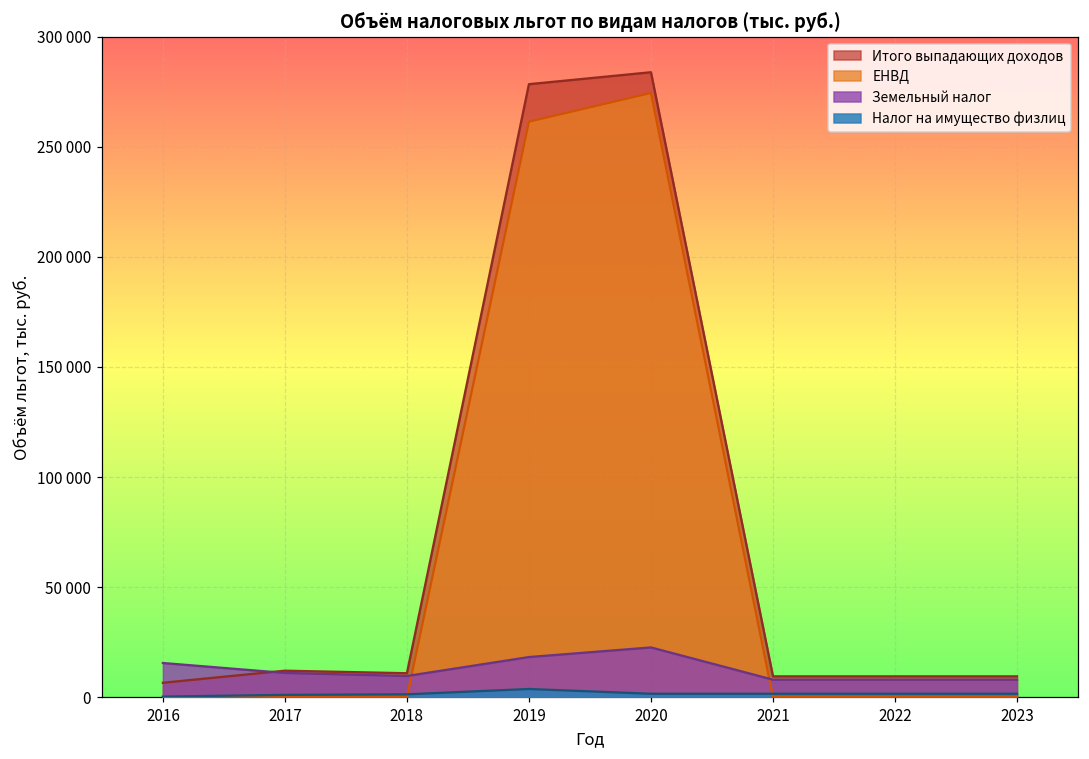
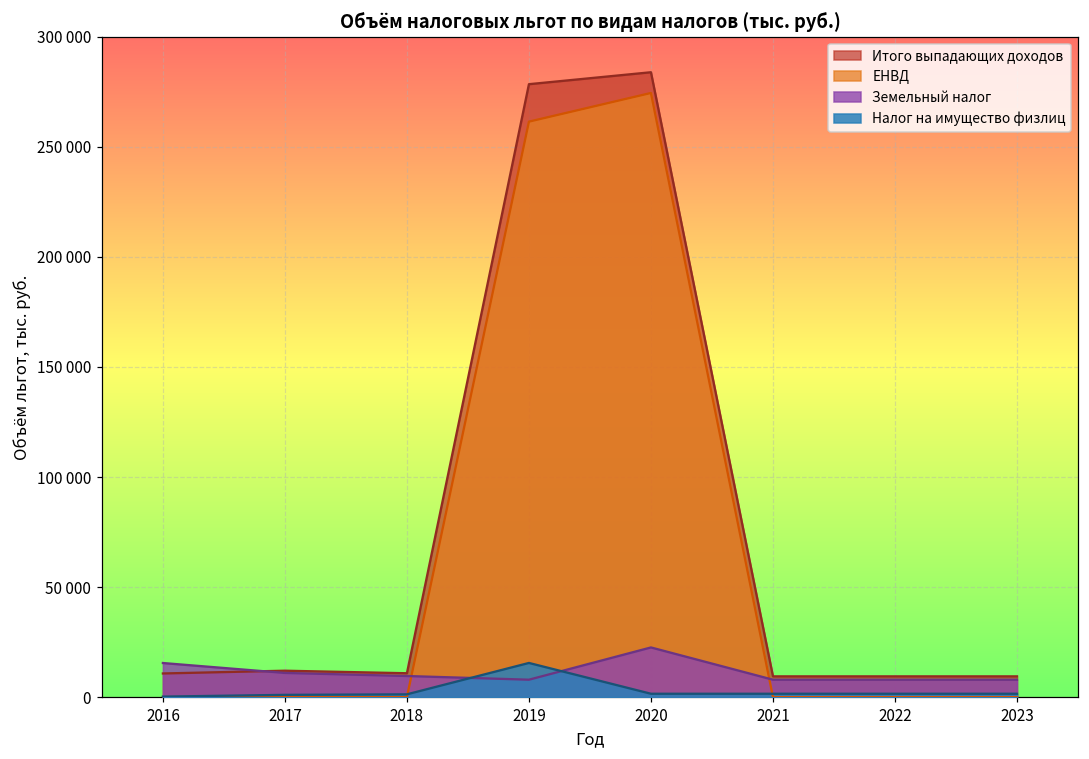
  {
    "Итого выпадающих доходов": {
-     "2016": 7000,
+     "2016": 11000,
      "2018": 11000,
      "2019": 278000,
      "2020": 284000,
      "2021": 9000,
      "2022": 9000,
      "2023": 9000
    },
    "ЕНВД": {
      "2019": 261000,
      "2020": 274000,
      "2021": 0,
      "2022": 0,
      "2023": 0
    },
    "Земельный налог": {
      "2016": 15000,
      "2018": 10000,
-     "2019": 18000,
+     "2019": 8000,
      "2020": 23000,
      "2021": 8000,
      "2022": 8000,
      "2023": 8000
    },
    "Налог на имущество физлиц": {
-     "2019": 4000,
+     "2019": 16000,
      "2020": 2000,
      "2021": 2000,
      "2022": 2000,
      "2023": 2000
    }
  }
